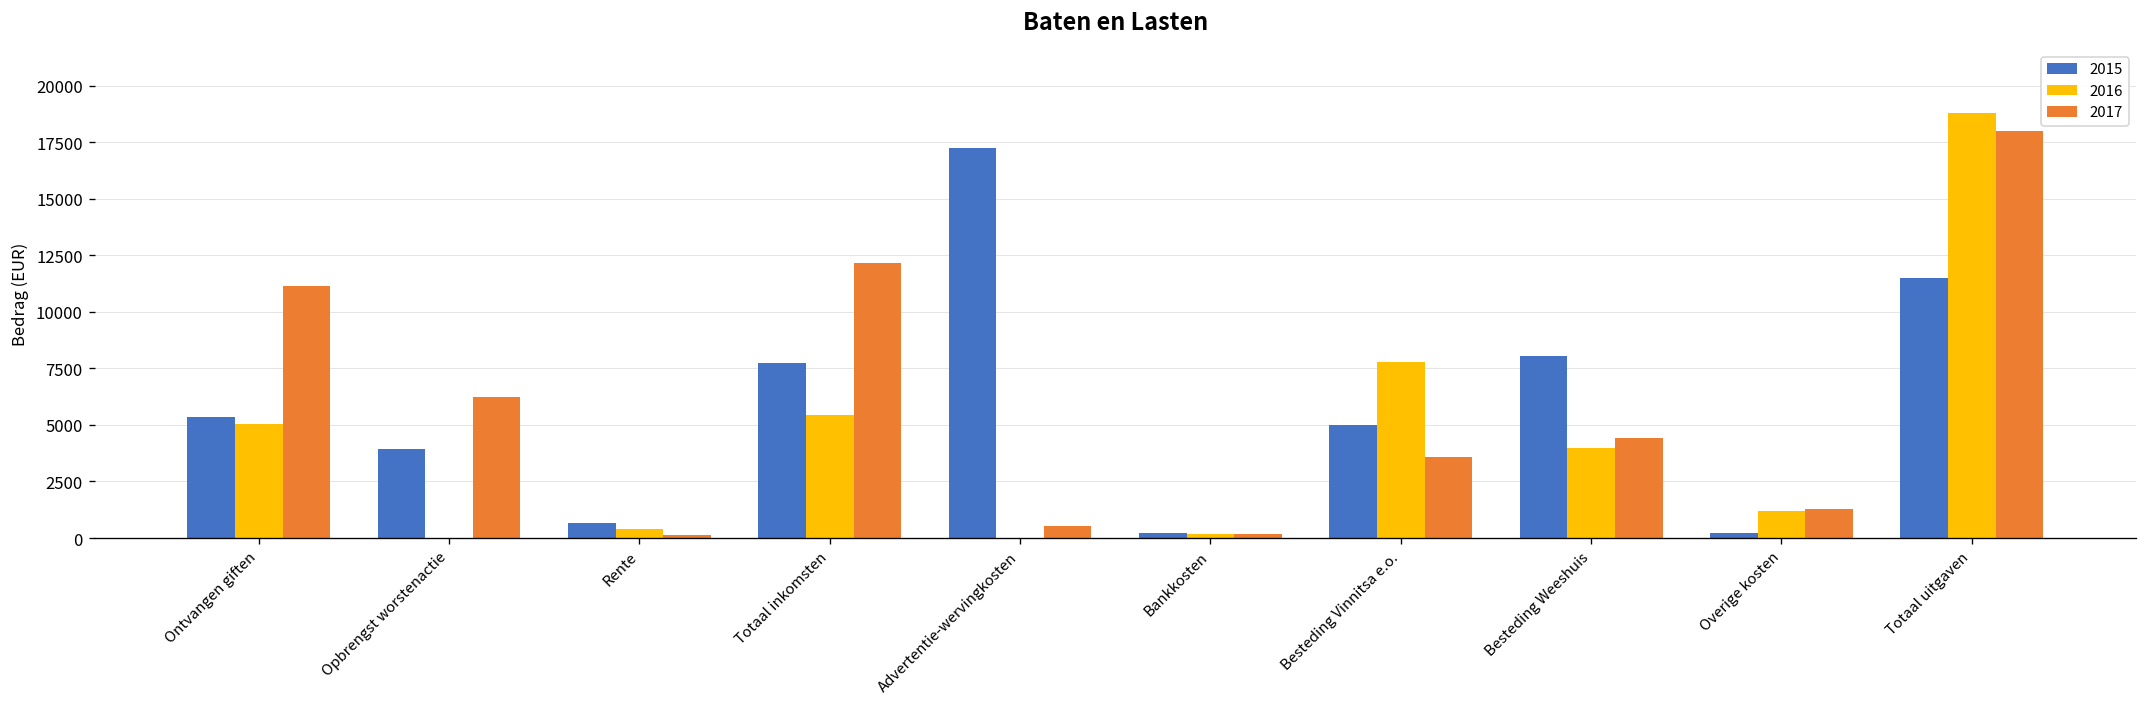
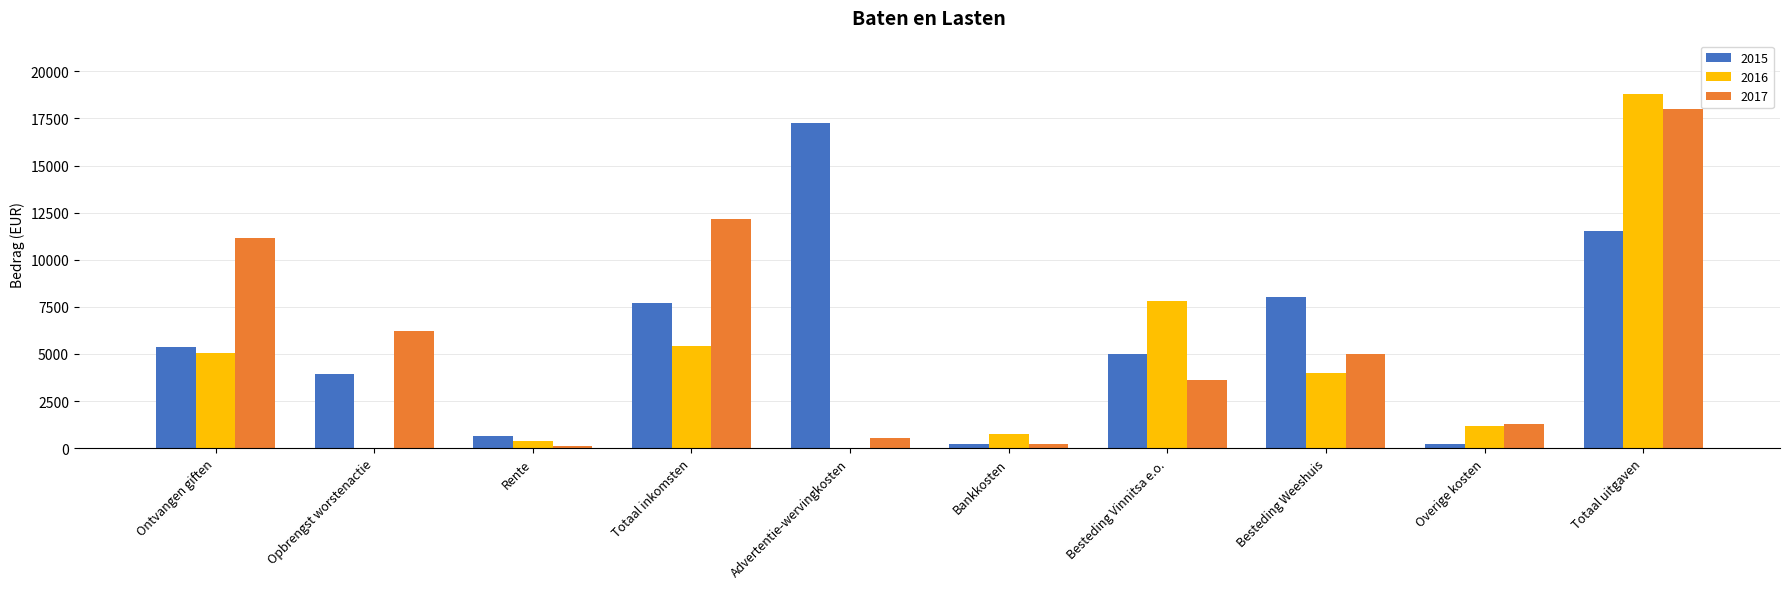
  {
    "2015": {
      "Ontvangen giften": 5400,
      "Opbrengst worstenactie": 3900,
      "Rente": 600,
      "Totaal inkomsten": 7700,
      "Advertentie-wervingkosten": 17300,
      "Bankkosten": 200,
      "Besteding Vinnitsa e.o.": 5000,
      "Besteding Weeshuis": 8100,
      "Overige kosten": 200,
      "Totaal uitgaven": 11500
    },
    "2016": {
      "Ontvangen giften": 5100,
      "Opbrengst worstenactie": 0,
      "Rente": 400,
      "Totaal inkomsten": 5400,
      "Advertentie-wervingkosten": 0,
-     "Bankkosten": 200,
+     "Bankkosten": 800,
      "Besteding Vinnitsa e.o.": 7800,
      "Besteding Weeshuis": 4000,
      "Overige kosten": 1200,
      "Totaal uitgaven": 18800
    },
    "2017": {
      "Ontvangen giften": 11100,
      "Opbrengst worstenactie": 6200,
      "Totaal inkomsten": 12100,
      "Advertentie-wervingkosten": 500,
      "Bankkosten": 200,
      "Besteding Vinnitsa e.o.": 3600,
-     "Besteding Weeshuis": 4400,
+     "Besteding Weeshuis": 5000,
      "Overige kosten": 1300,
      "Totaal uitgaven": 18000
    }
  }
